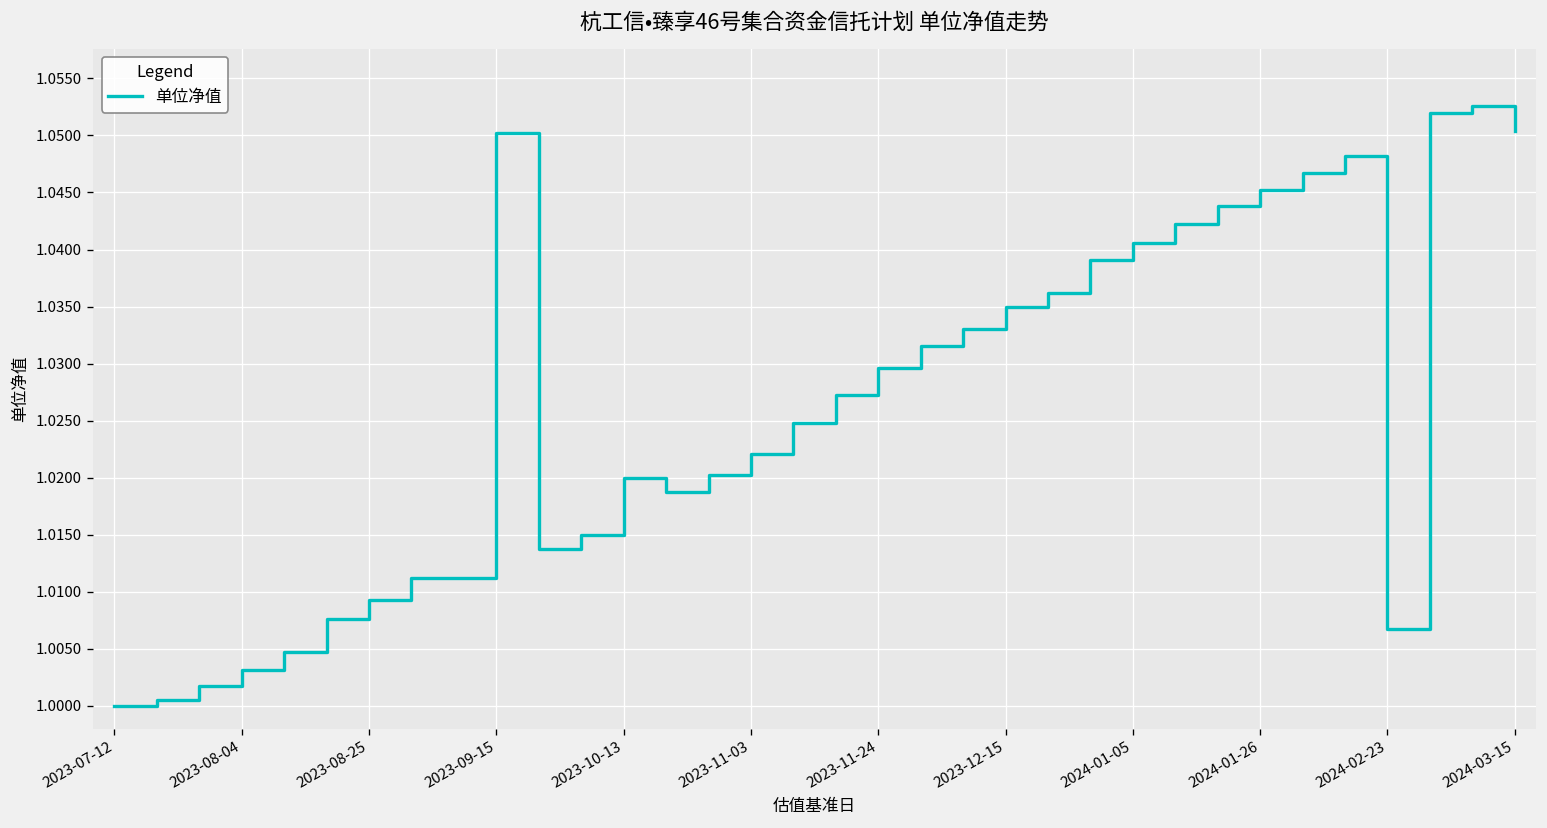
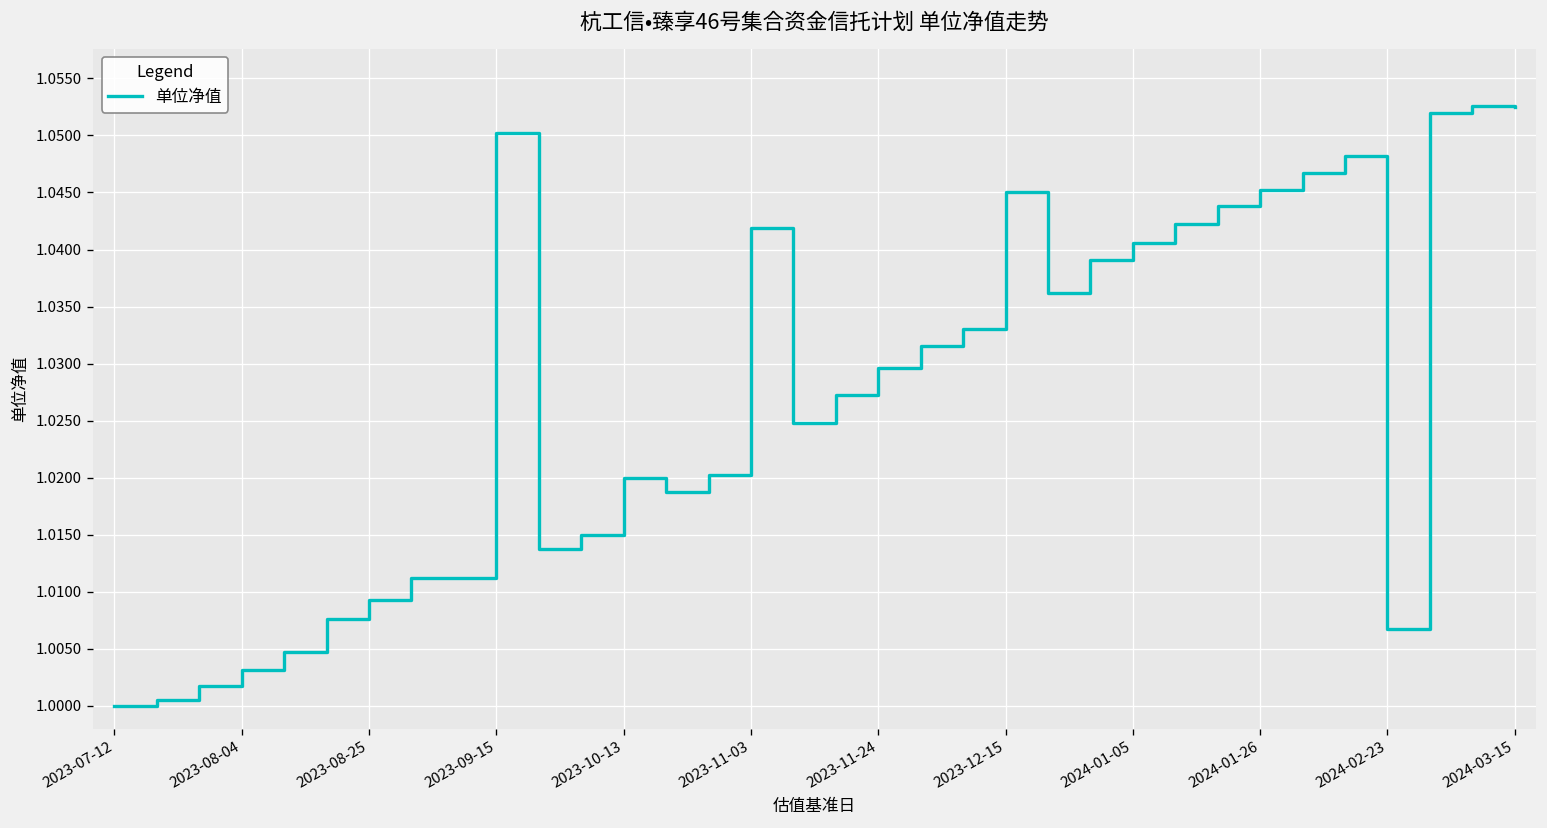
  {
    "2023-07-12": 1.000,
    "2023-08-04": 1.003,
    "2023-08-25": 1.009,
    "2023-09-15": 1.050,
    "2023-10-13": 1.020,
-   "2023-11-03": 1.022,
+   "2023-11-03": 1.042,
    "2023-11-24": 1.030,
-   "2023-12-15": 1.035,
+   "2023-12-15": 1.045,
    "2024-01-05": 1.041,
    "2024-01-26": 1.045,
    "2024-02-23": 1.007,
-   "2024-03-15": 1.050
+   "2024-03-15": 1.053
  }
